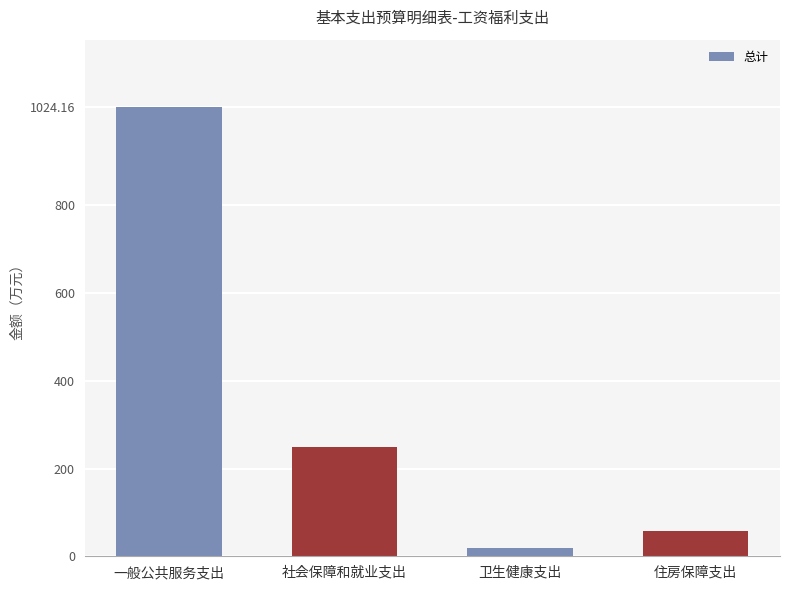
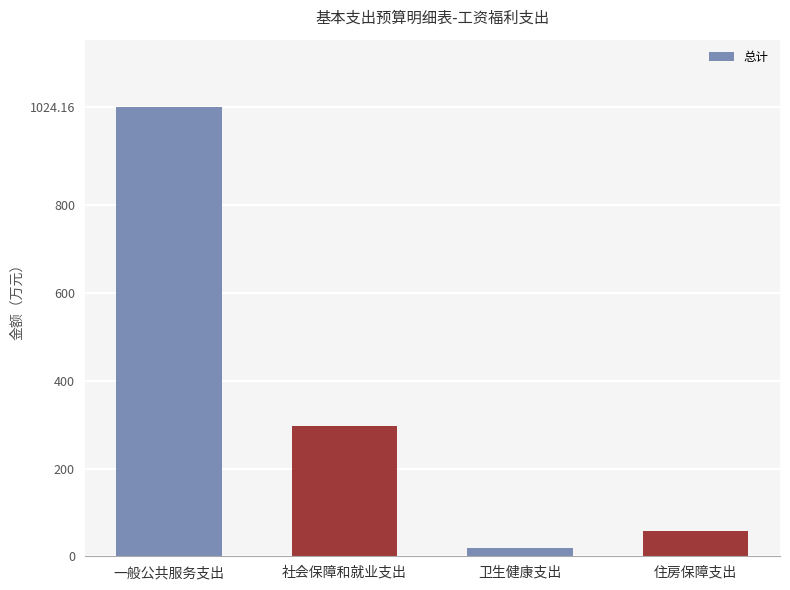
  {
    "一般公共服务支出": 1020,
-   "社会保障和就业支出": 250,
+   "社会保障和就业支出": 300,
    "卫生健康支出": 20,
    "住房保障支出": 60
  }
